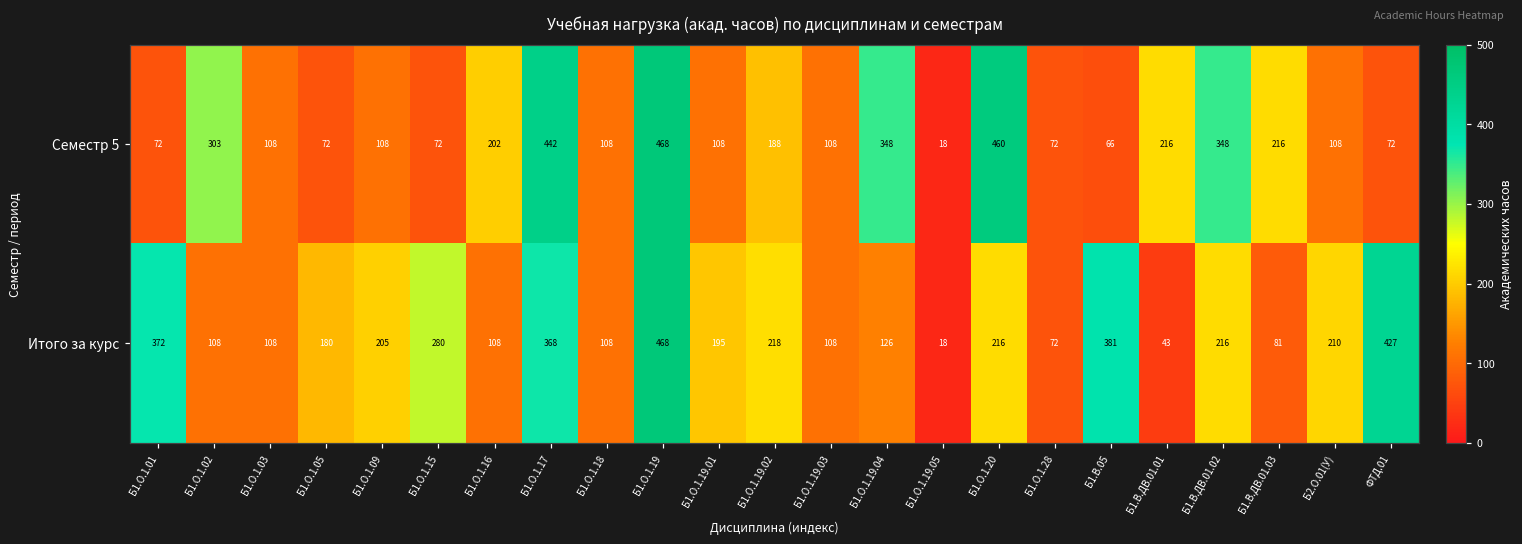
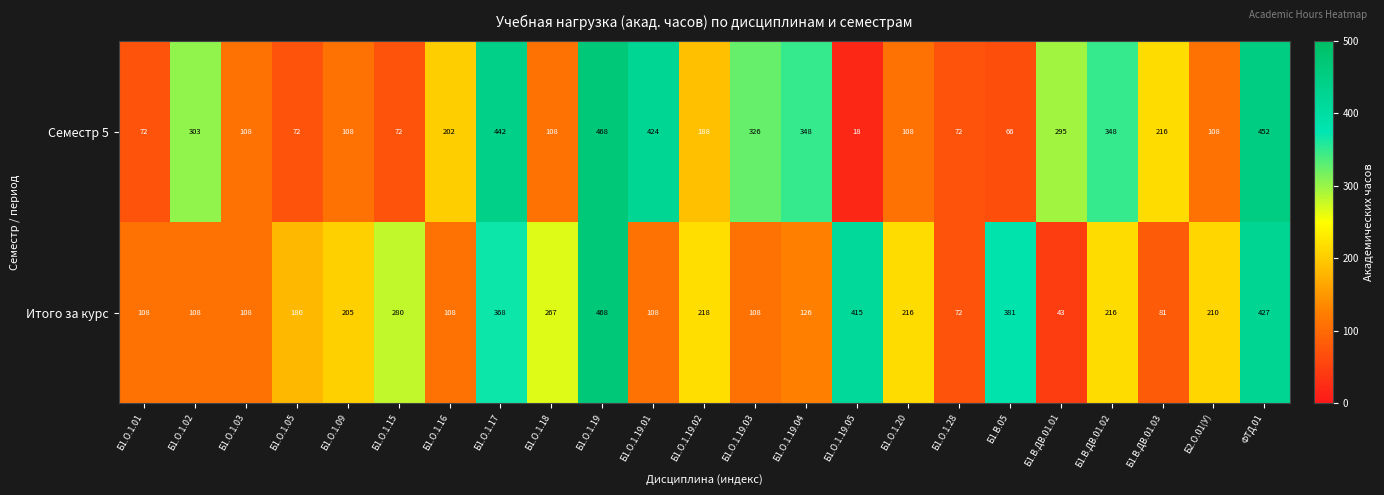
  {
    "Семестр 5": {
      "Б1.О.1.01": 72,
      "Б1.О.1.02": 303,
      "Б1.О.1.03": 108,
      "Б1.О.1.05": 72,
      "Б1.О.1.09": 108,
      "Б1.О.1.15": 72,
      "Б1.О.1.16": 202,
      "Б1.О.1.17": 442,
      "Б1.О.1.18": 108,
      "Б1.О.1.19": 468,
-     "Б1.О.1.19.01": 108,
+     "Б1.О.1.19.01": 424,
      "Б1.О.1.19.02": 188,
-     "Б1.О.1.19.03": 108,
+     "Б1.О.1.19.03": 326,
      "Б1.О.1.19.04": 348,
      "Б1.О.1.19.05": 18,
-     "Б1.О.1.20": 460,
+     "Б1.О.1.20": 108,
      "Б1.О.1.28": 72,
      "Б1.В.05": 66,
-     "Б1.В.ДВ.01.01": 216,
+     "Б1.В.ДВ.01.01": 295,
      "Б1.В.ДВ.01.02": 348,
      "Б1.В.ДВ.01.03": 216,
      "Б2.О.01(У)": 108,
-     "ФТД.01": 72
+     "ФТД.01": 452
    },
    "Итого за курс": {
-     "Б1.О.1.01": 372,
+     "Б1.О.1.01": 108,
      "Б1.О.1.02": 108,
      "Б1.О.1.03": 108,
      "Б1.О.1.05": 180,
      "Б1.О.1.09": 205,
      "Б1.О.1.15": 280,
      "Б1.О.1.16": 108,
      "Б1.О.1.17": 368,
-     "Б1.О.1.18": 108,
+     "Б1.О.1.18": 267,
      "Б1.О.1.19": 468,
-     "Б1.О.1.19.01": 195,
+     "Б1.О.1.19.01": 108,
      "Б1.О.1.19.02": 218,
      "Б1.О.1.19.03": 108,
      "Б1.О.1.19.04": 126,
-     "Б1.О.1.19.05": 18,
+     "Б1.О.1.19.05": 415,
      "Б1.О.1.20": 216,
      "Б1.О.1.28": 72,
      "Б1.В.05": 381,
      "Б1.В.ДВ.01.01": 43,
      "Б1.В.ДВ.01.02": 216,
      "Б1.В.ДВ.01.03": 81,
      "Б2.О.01(У)": 210,
      "ФТД.01": 427
    }
  }
